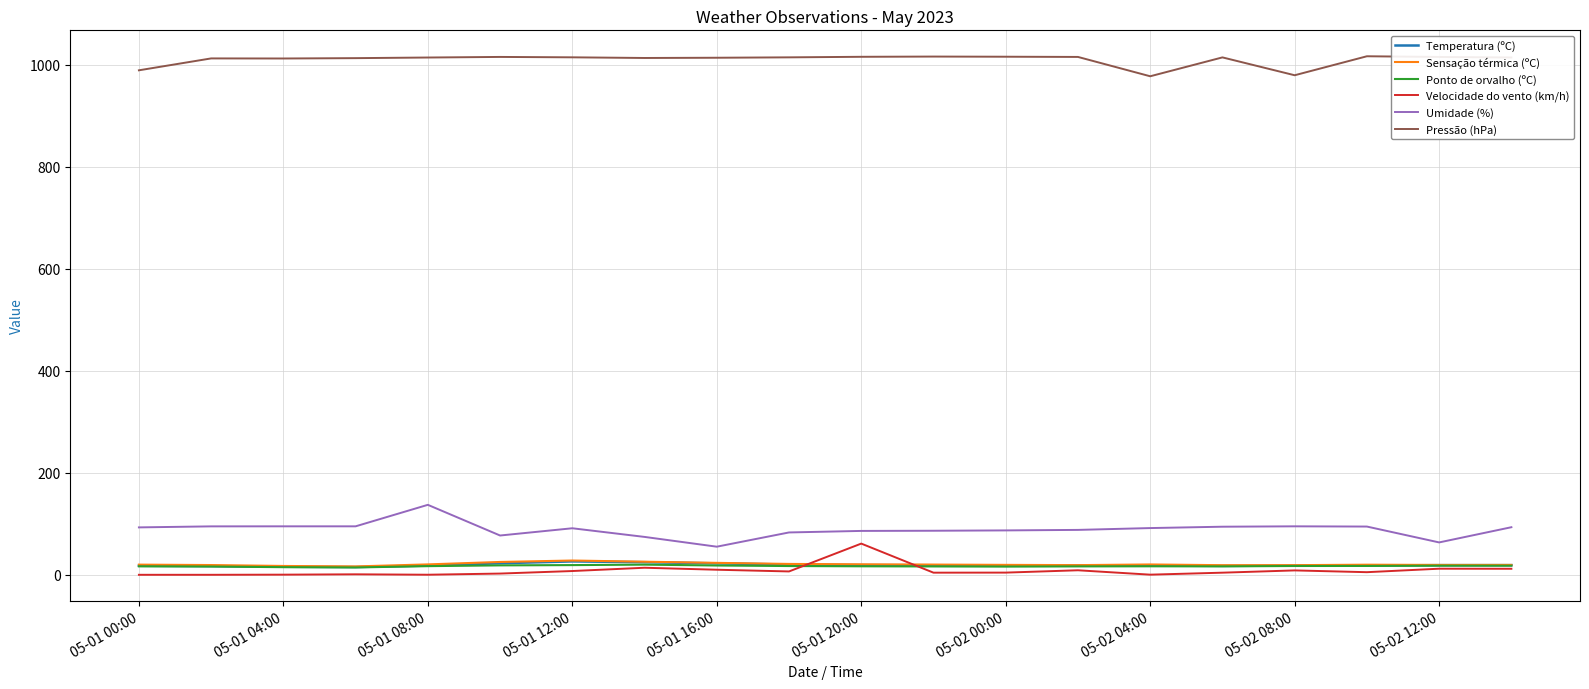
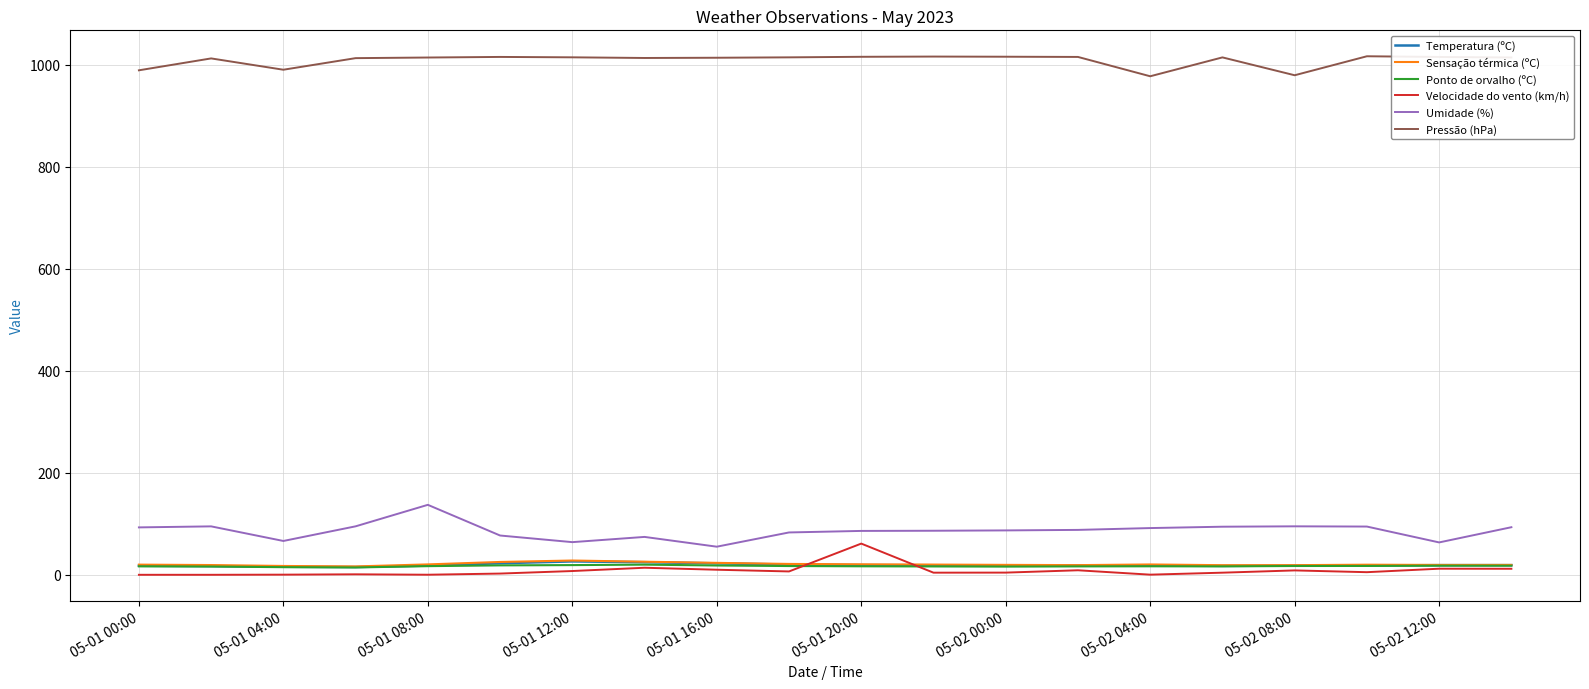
  {
    "Ponto de orvalho (ºC)": {
      "05-01 12:00": 20
    },
    "Velocidade do vento (km/h)": {
      "05-01 00:00": 0,
      "05-01 04:00": 0,
      "05-01 08:00": 0,
      "05-01 12:00": 10,
      "05-01 16:00": 10,
      "05-01 20:00": 60,
      "05-02 00:00": 0,
      "05-02 04:00": 0,
      "05-02 08:00": 10,
      "05-02 12:00": 10
    },
    "Umidade (%)": {
      "05-01 00:00": 90,
-     "05-01 04:00": 100,
+     "05-01 04:00": 70,
      "05-01 08:00": 140,
-     "05-01 12:00": 90,
+     "05-01 12:00": 60,
      "05-01 16:00": 60,
      "05-01 20:00": 90,
      "05-02 00:00": 90,
      "05-02 04:00": 90,
      "05-02 08:00": 100,
      "05-02 12:00": 60
    },
    "Pressão (hPa)": {
      "05-01 00:00": 990,
-     "05-01 04:00": 1010,
+     "05-01 04:00": 990,
      "05-01 08:00": 1010,
      "05-01 12:00": 1010,
      "05-01 16:00": 1010,
      "05-01 20:00": 1020,
      "05-02 00:00": 1020,
      "05-02 04:00": 980,
      "05-02 08:00": 980
    }
  }
